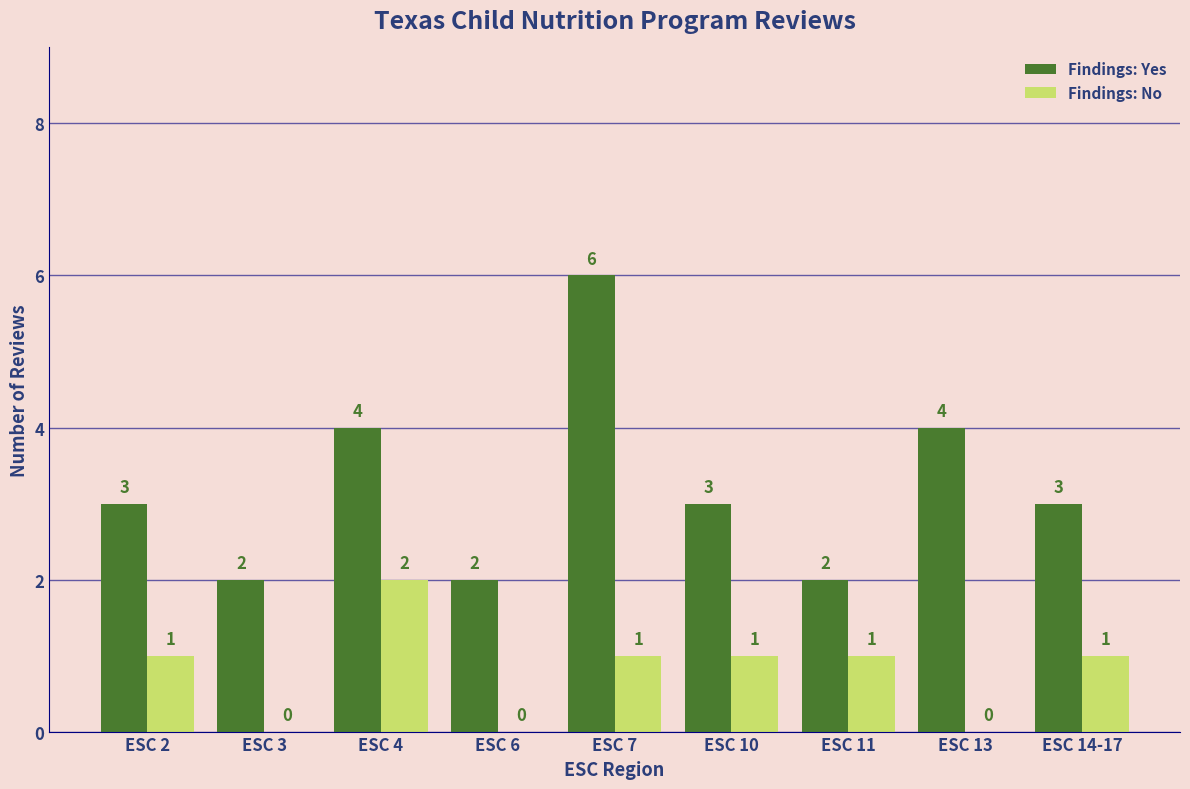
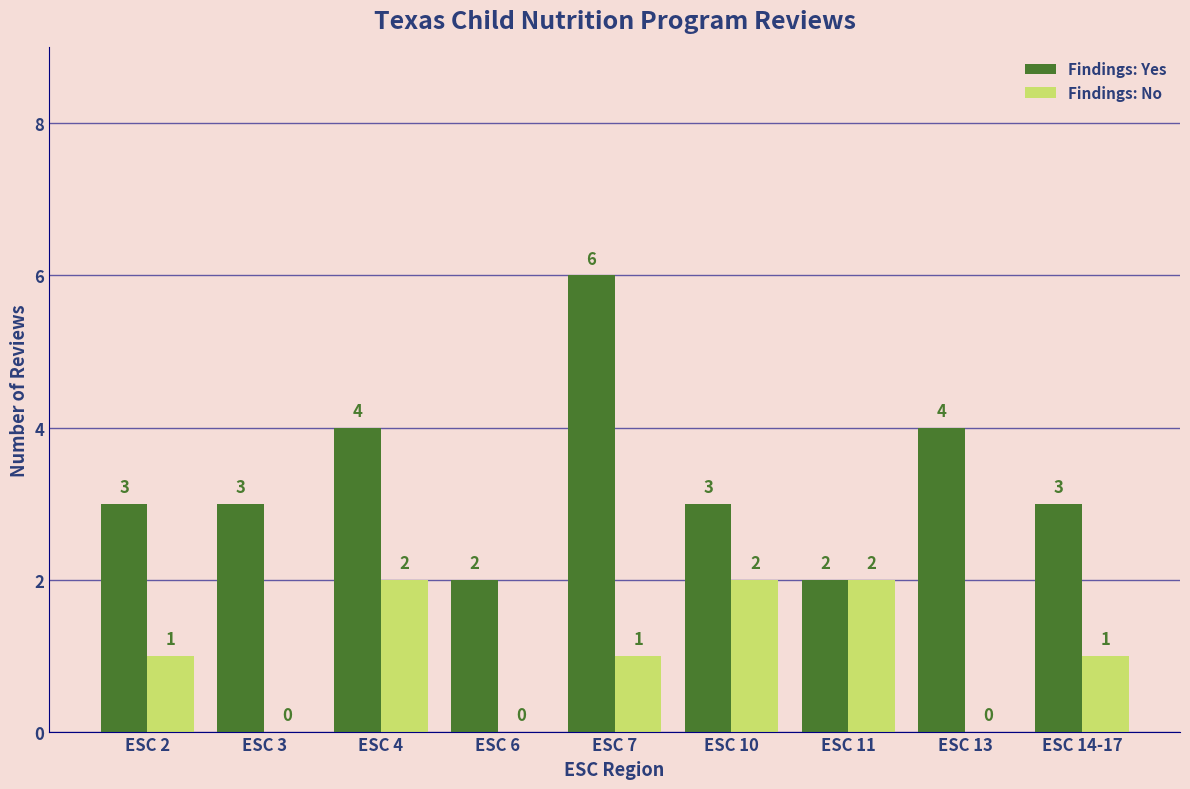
  {
    "Findings: Yes": {
      "ESC 2": 3,
-     "ESC 3": 2,
+     "ESC 3": 3,
      "ESC 4": 4,
      "ESC 6": 2,
      "ESC 7": 6,
      "ESC 10": 3,
      "ESC 11": 2,
      "ESC 13": 4,
      "ESC 14-17": 3
    },
    "Findings: No": {
      "ESC 2": 1,
      "ESC 3": 0,
      "ESC 4": 2,
      "ESC 6": 0,
      "ESC 7": 1,
-     "ESC 10": 1,
-     "ESC 11": 1,
+     "ESC 10": 2,
+     "ESC 11": 2,
      "ESC 13": 0,
      "ESC 14-17": 1
    }
  }
